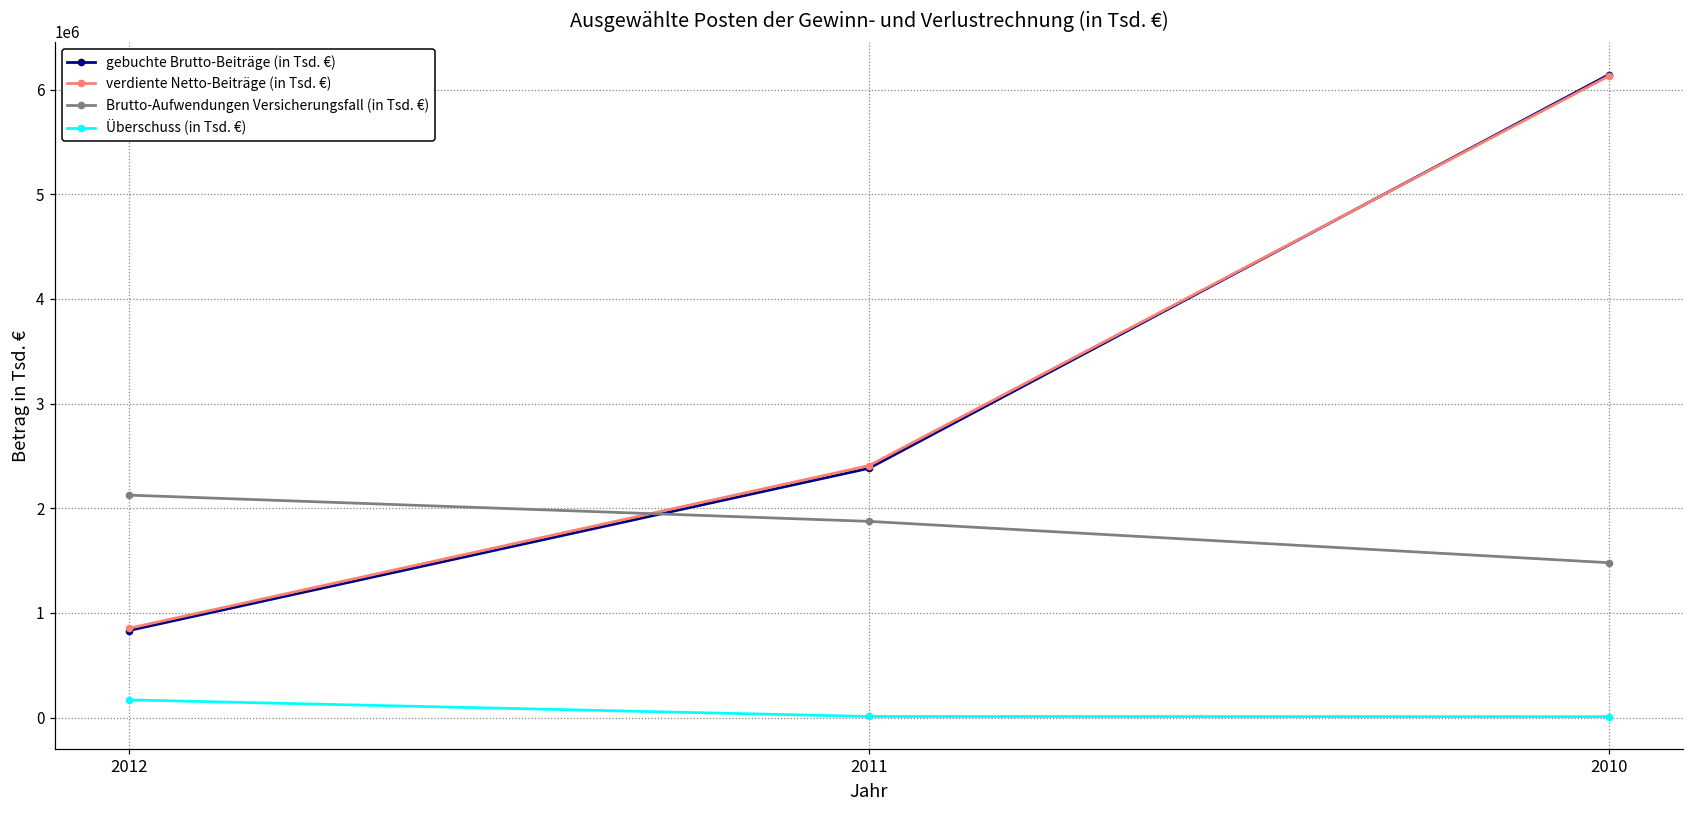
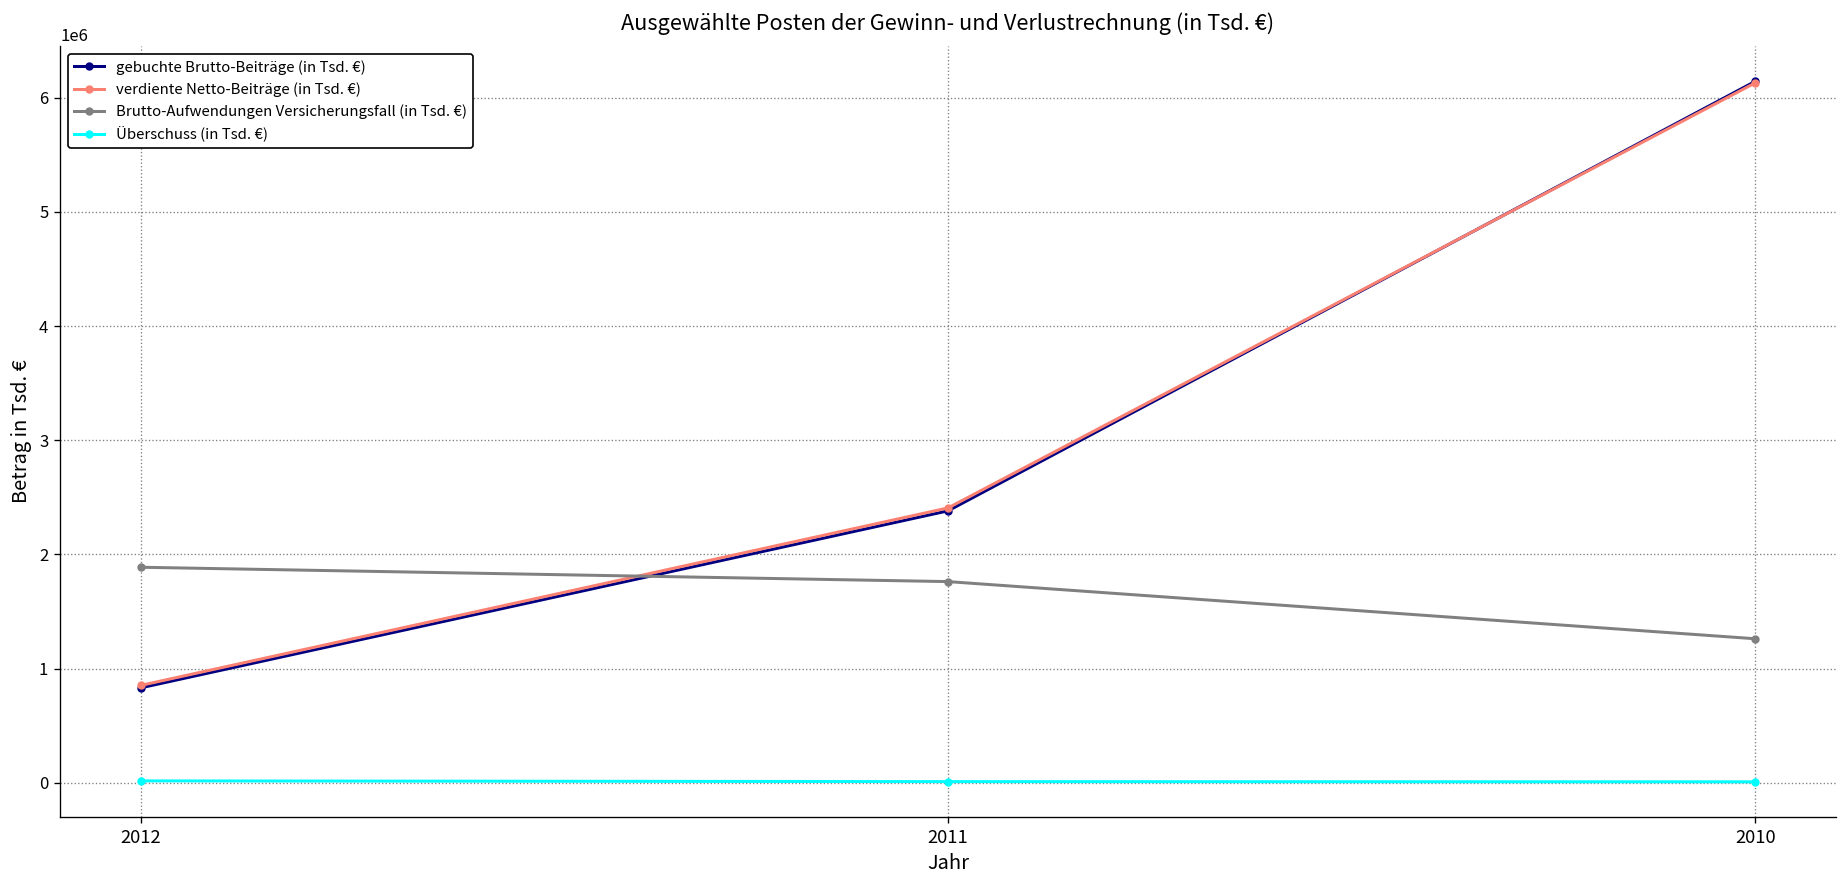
  {
    "Brutto-Aufwendungen Versicherungsfall (in Tsd. €)": {
-     "2012": 2100000,
-     "2011": 1900000,
-     "2010": 1500000
+     "2012": 1900000,
+     "2011": 1800000,
+     "2010": 1300000
    },
    "Überschuss (in Tsd. €)": {
-     "2012": 200000,
+     "2012": 0,
      "2011": 0,
      "2010": 0
    }
  }
